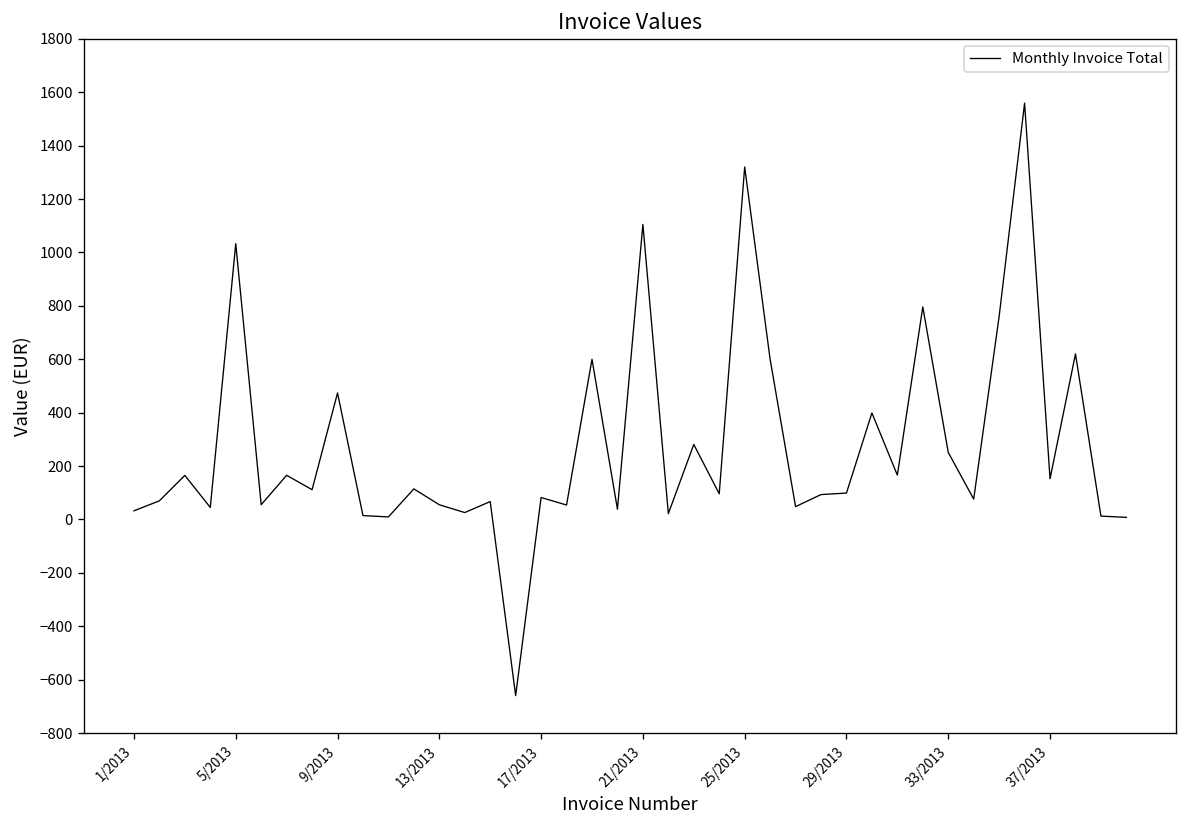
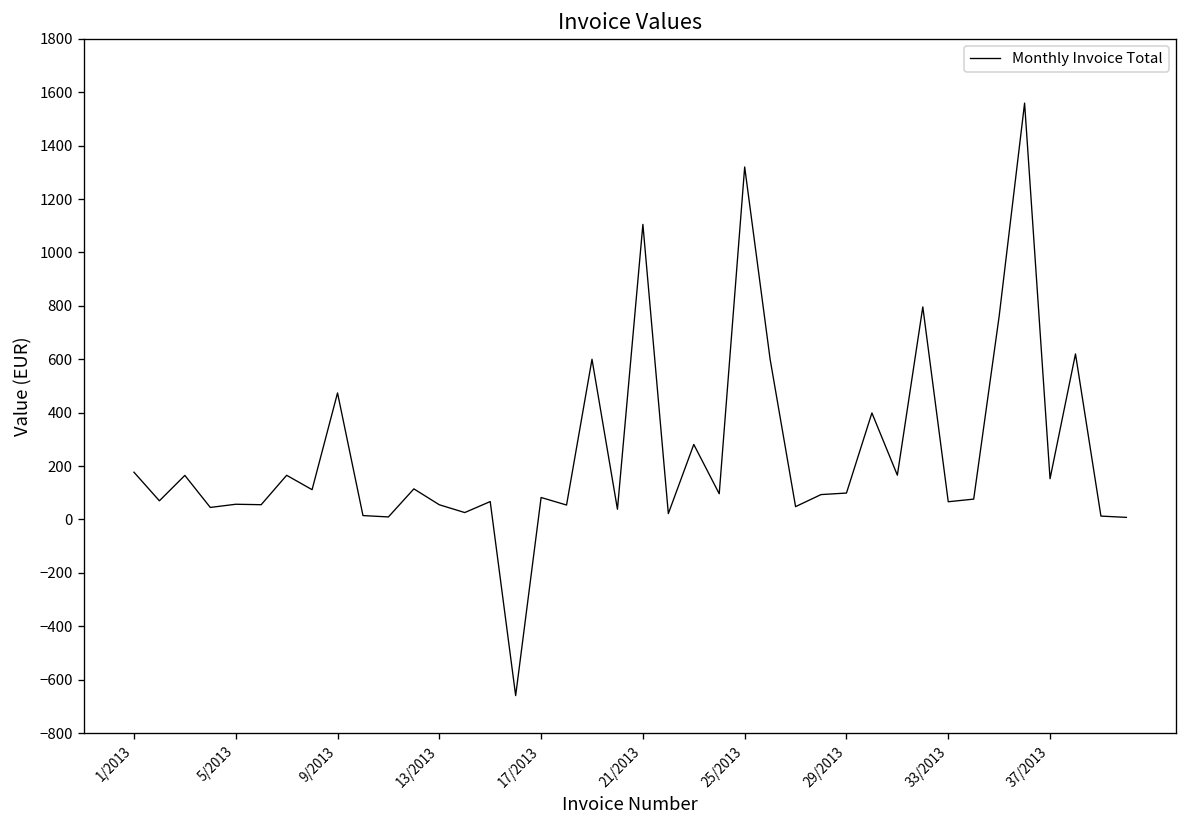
  {
-   "1/2013": 30,
-   "5/2013": 1030,
+   "1/2013": 180,
+   "5/2013": 60,
    "9/2013": 470,
    "13/2013": 60,
    "17/2013": 80,
    "21/2013": 1110,
    "25/2013": 1320,
    "29/2013": 100,
-   "33/2013": 250,
+   "33/2013": 70,
    "37/2013": 150
  }
